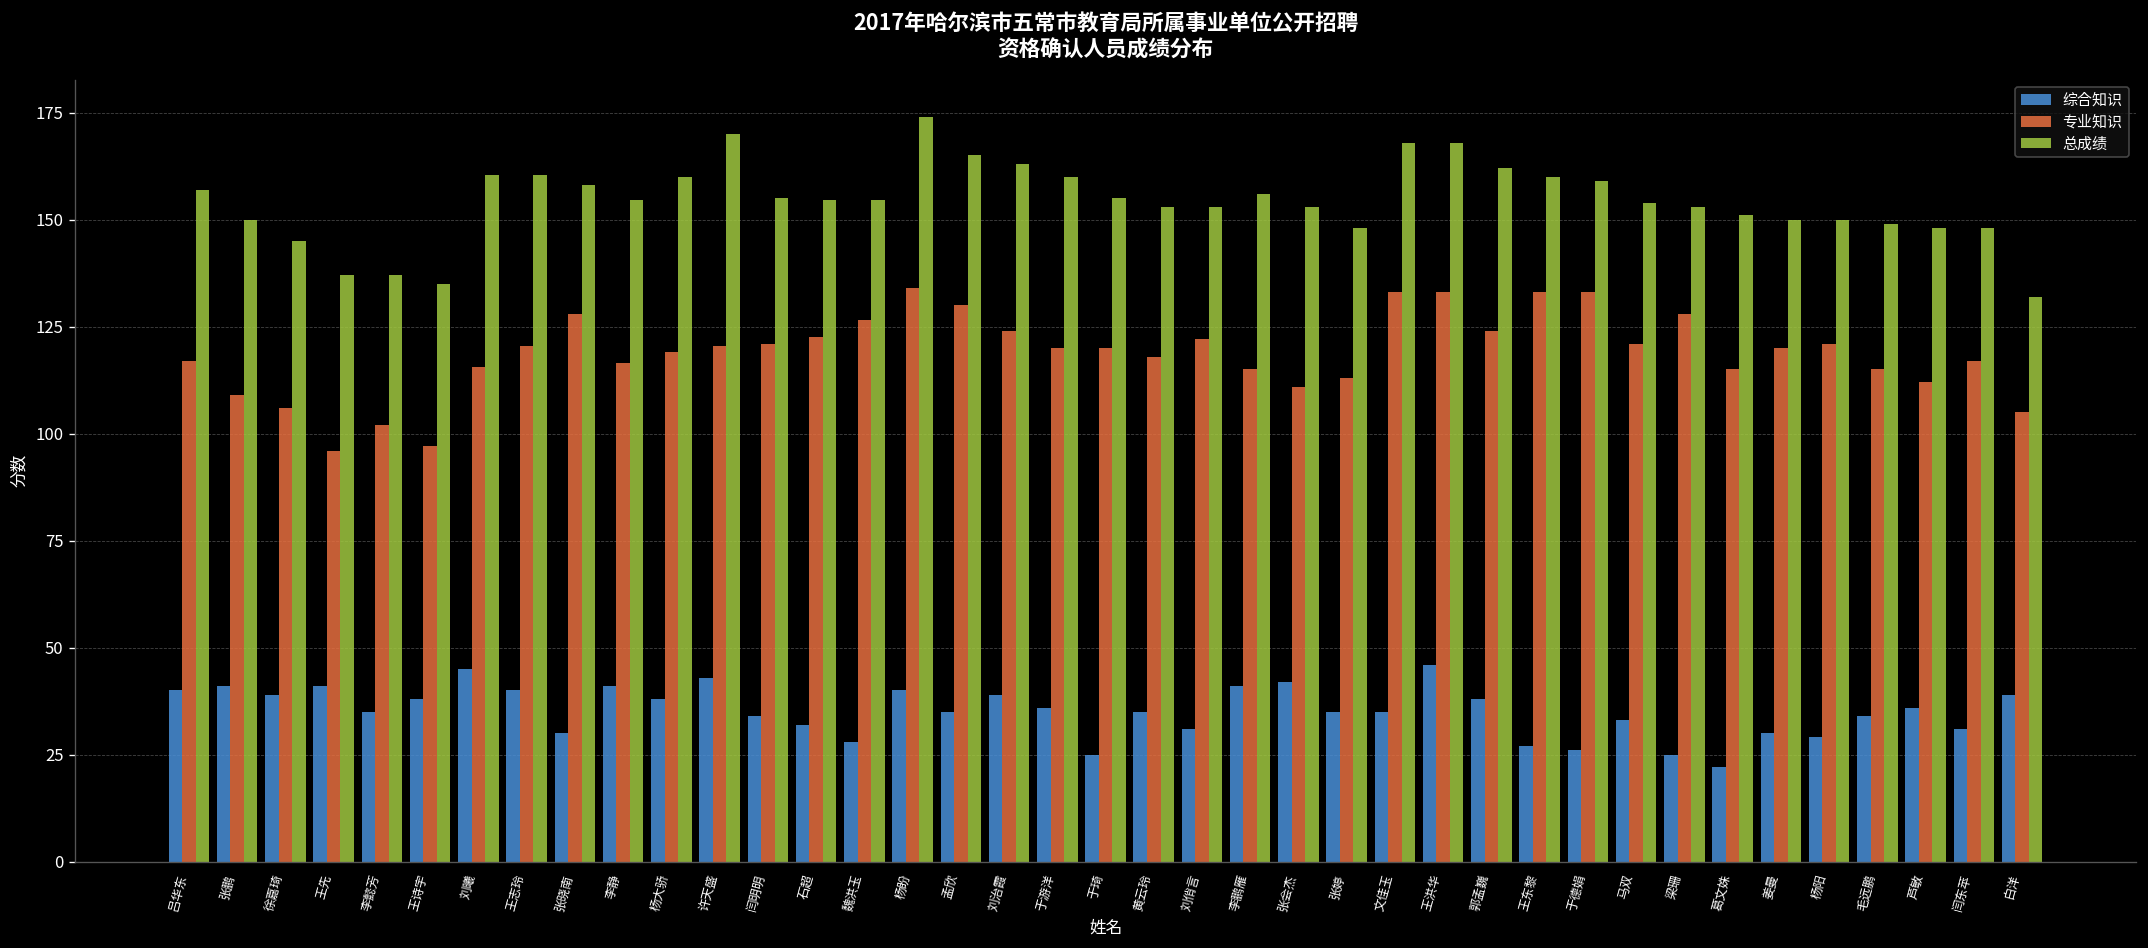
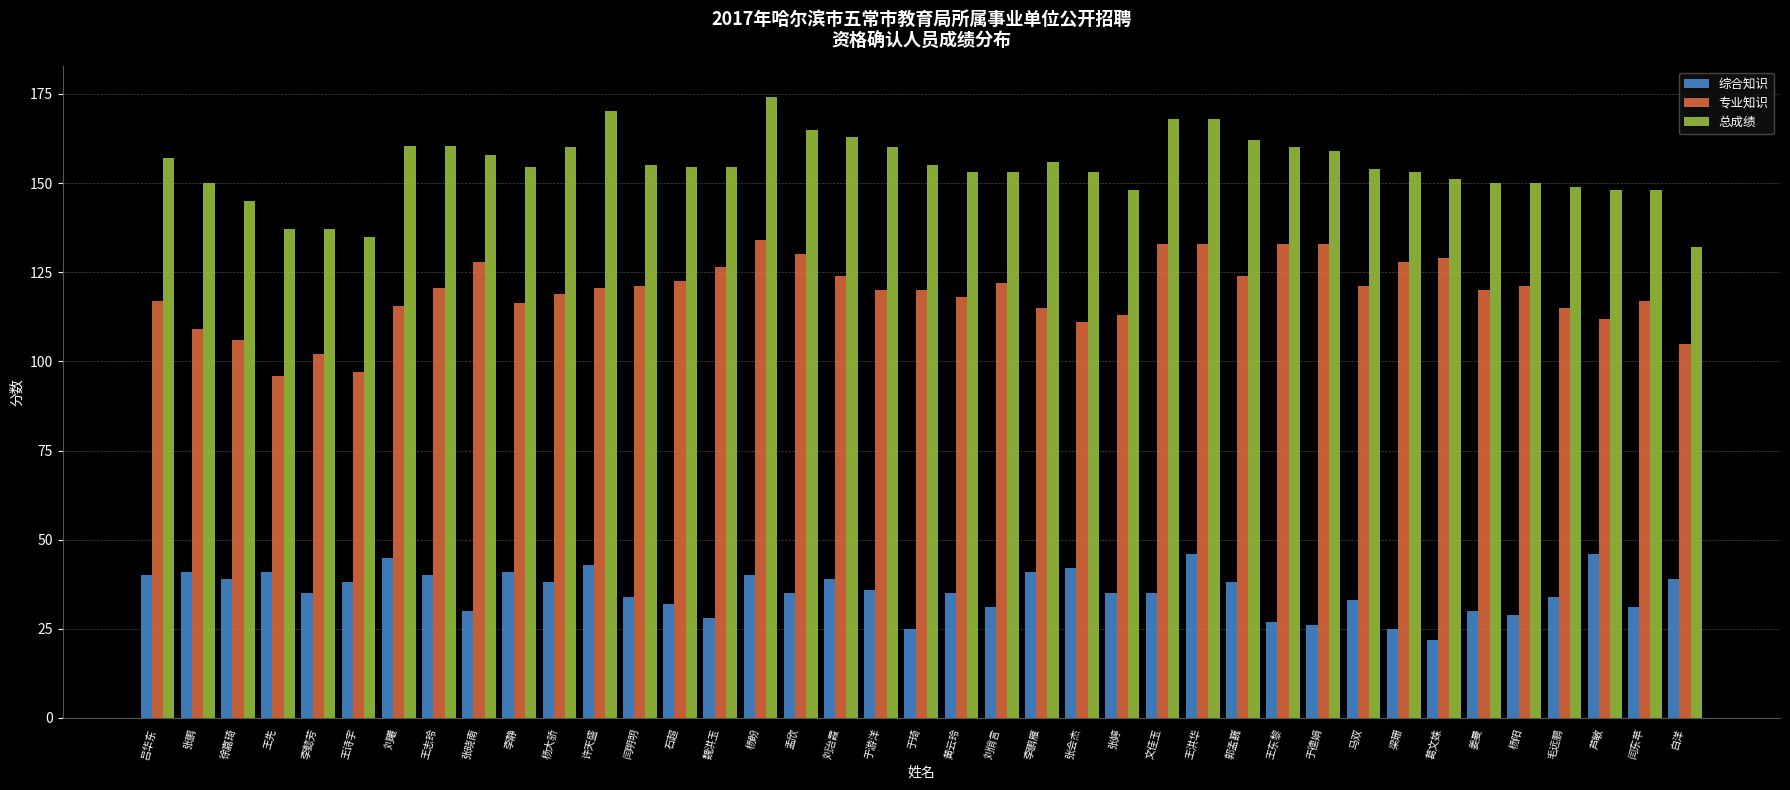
  {
    "综合知识": {
      "吕华东": 40,
      "张鹏": 41,
      "徐嘉琦": 39,
      "王先": 41,
      "李懿芳": 35,
      "王诗宇": 38,
      "刘曦": 45,
      "王志玲": 40,
      "张晓南": 30,
      "李静": 41,
      "杨大骄": 38,
      "许天盛": 43,
      "闫明明": 34,
      "石超": 32,
      "魏洪玉": 28,
      "杨盼": 40,
      "孟欣": 35,
      "刘治霞": 39,
      "于游洋": 36,
      "于琦": 25,
      "黄云玲": 35,
      "刘俏言": 31,
      "李鹏雁": 41,
      "张会杰": 42,
      "张婷": 35,
      "文佳玉": 35,
      "王洪华": 46,
      "郭孟巍": 38,
      "王东黎": 27,
      "于德娟": 26,
      "马双": 33,
      "梁珊": 25,
      "葛文姝": 22,
      "姜曼": 30,
      "杨阳": 29,
      "毛远鹏": 34,
-     "芦敏": 36,
+     "芦敏": 46,
      "闫东苹": 31,
      "白洋": 39
    },
    "专业知识": {
      "吕华东": 117,
      "张鹏": 109,
      "徐嘉琦": 106,
      "王先": 96,
      "李懿芳": 102,
      "王诗宇": 97,
      "刘曦": 116,
      "王志玲": 121,
      "张晓南": 128,
      "李静": 117,
      "杨大骄": 119,
      "许天盛": 121,
      "闫明明": 121,
      "石超": 123,
      "魏洪玉": 127,
      "杨盼": 134,
      "孟欣": 130,
      "刘治霞": 124,
      "于游洋": 120,
      "于琦": 120,
      "黄云玲": 118,
      "刘俏言": 122,
      "李鹏雁": 115,
      "张会杰": 111,
      "张婷": 113,
      "文佳玉": 133,
      "王洪华": 133,
      "郭孟巍": 124,
      "王东黎": 133,
      "于德娟": 133,
      "马双": 121,
      "梁珊": 128,
-     "葛文姝": 115,
+     "葛文姝": 129,
      "姜曼": 120,
      "杨阳": 121,
      "毛远鹏": 115,
      "芦敏": 112,
      "闫东苹": 117,
      "白洋": 105
    },
    "总成绩": {
      "吕华东": 157,
      "张鹏": 150,
      "徐嘉琦": 145,
      "王先": 137,
      "李懿芳": 137,
      "王诗宇": 135,
      "刘曦": 161,
      "王志玲": 161,
      "张晓南": 158,
      "李静": 155,
      "杨大骄": 160,
      "许天盛": 170,
      "闫明明": 155,
      "石超": 155,
      "魏洪玉": 155,
      "杨盼": 174,
      "孟欣": 165,
      "刘治霞": 163,
      "于游洋": 160,
      "于琦": 155,
      "黄云玲": 153,
      "刘俏言": 153,
      "李鹏雁": 156,
      "张会杰": 153,
      "张婷": 148,
      "文佳玉": 168,
      "王洪华": 168,
      "郭孟巍": 162,
      "王东黎": 160,
      "于德娟": 159,
      "马双": 154,
      "梁珊": 153,
      "葛文姝": 151,
      "姜曼": 150,
      "杨阳": 150,
      "毛远鹏": 149,
      "芦敏": 148,
      "闫东苹": 148,
      "白洋": 132
    }
  }
